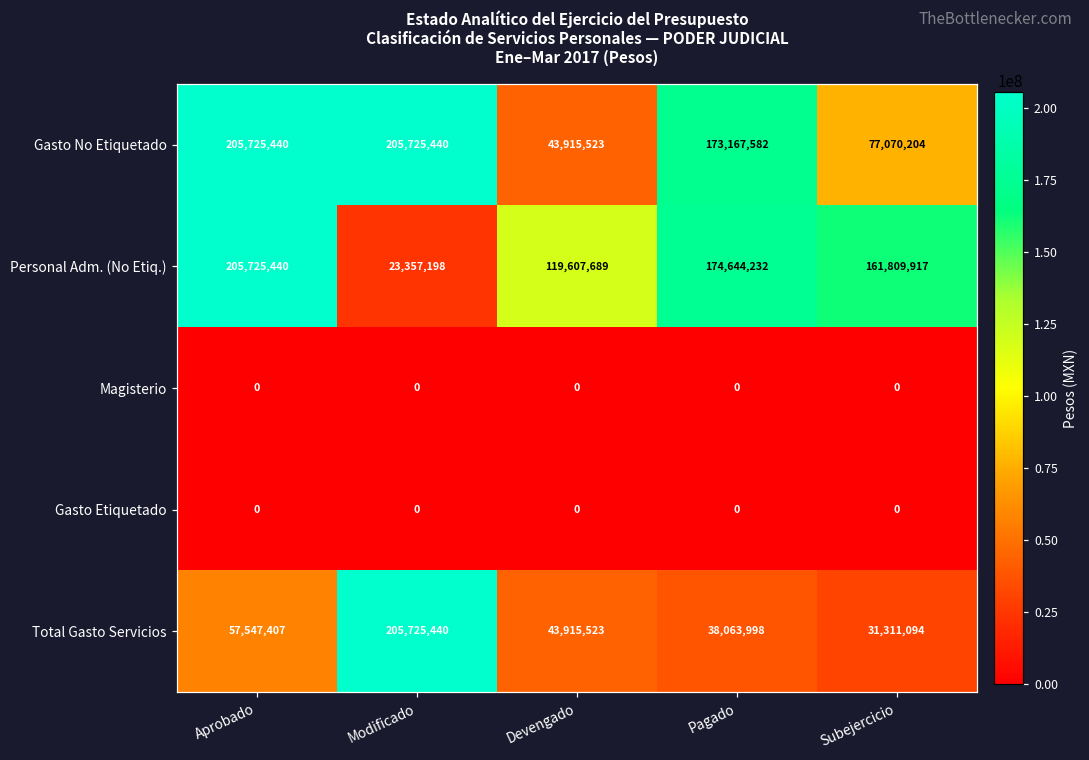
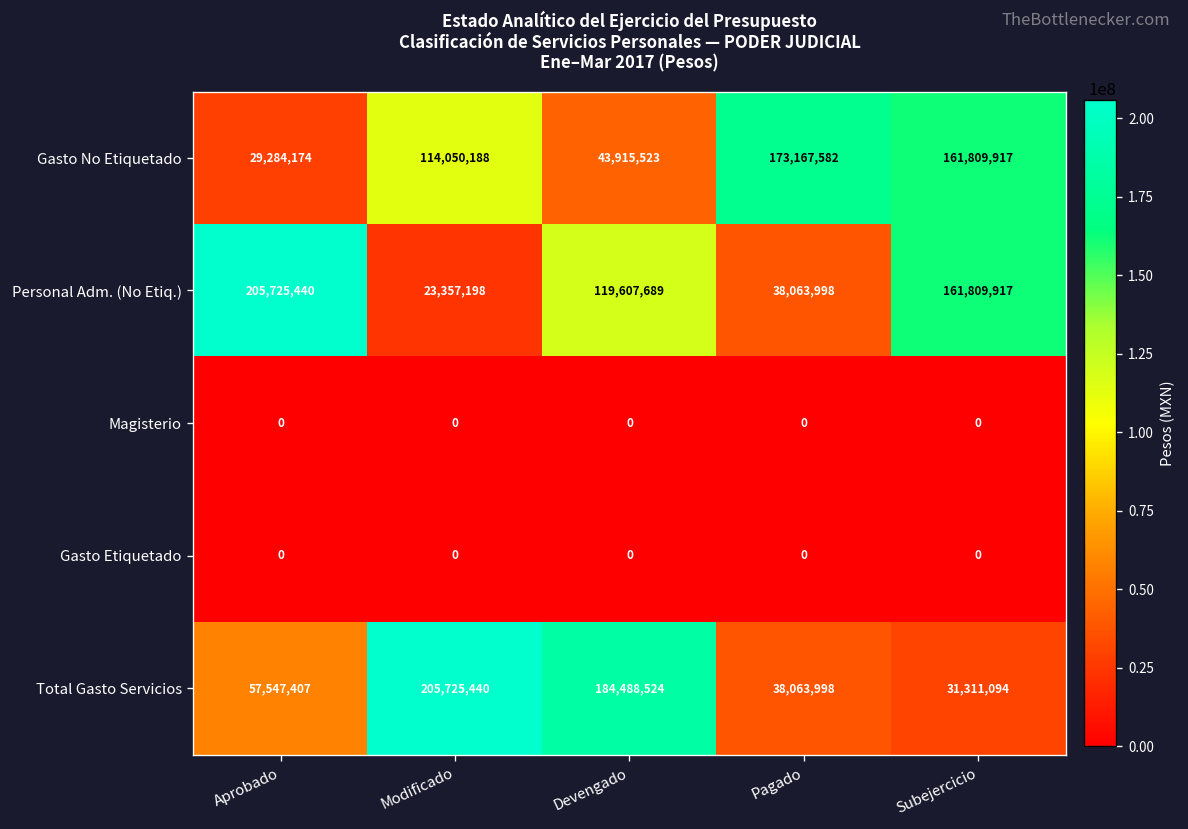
  {
    "Gasto No Etiquetado": {
-     "Aprobado": "205,725,440",
-     "Modificado": "205,725,440",
+     "Aprobado": "29,284,174",
+     "Modificado": "114,050,188",
      "Devengado": "43,915,523",
      "Pagado": "173,167,582",
-     "Subejercicio": "77,070,204"
+     "Subejercicio": "161,809,917"
    },
    "Personal Adm. (No Etiq.)": {
      "Aprobado": "205,725,440",
      "Modificado": "23,357,198",
      "Devengado": "119,607,689",
-     "Pagado": "174,644,232",
+     "Pagado": "38,063,998",
      "Subejercicio": "161,809,917"
    },
    "Magisterio": {
      "Aprobado": "0",
      "Modificado": "0",
      "Devengado": "0",
      "Pagado": "0",
      "Subejercicio": "0"
    },
    "Gasto Etiquetado": {
      "Aprobado": "0",
      "Modificado": "0",
      "Devengado": "0",
      "Pagado": "0",
      "Subejercicio": "0"
    },
    "Total Gasto Servicios": {
      "Aprobado": "57,547,407",
      "Modificado": "205,725,440",
-     "Devengado": "43,915,523",
+     "Devengado": "184,488,524",
      "Pagado": "38,063,998",
      "Subejercicio": "31,311,094"
    }
  }
